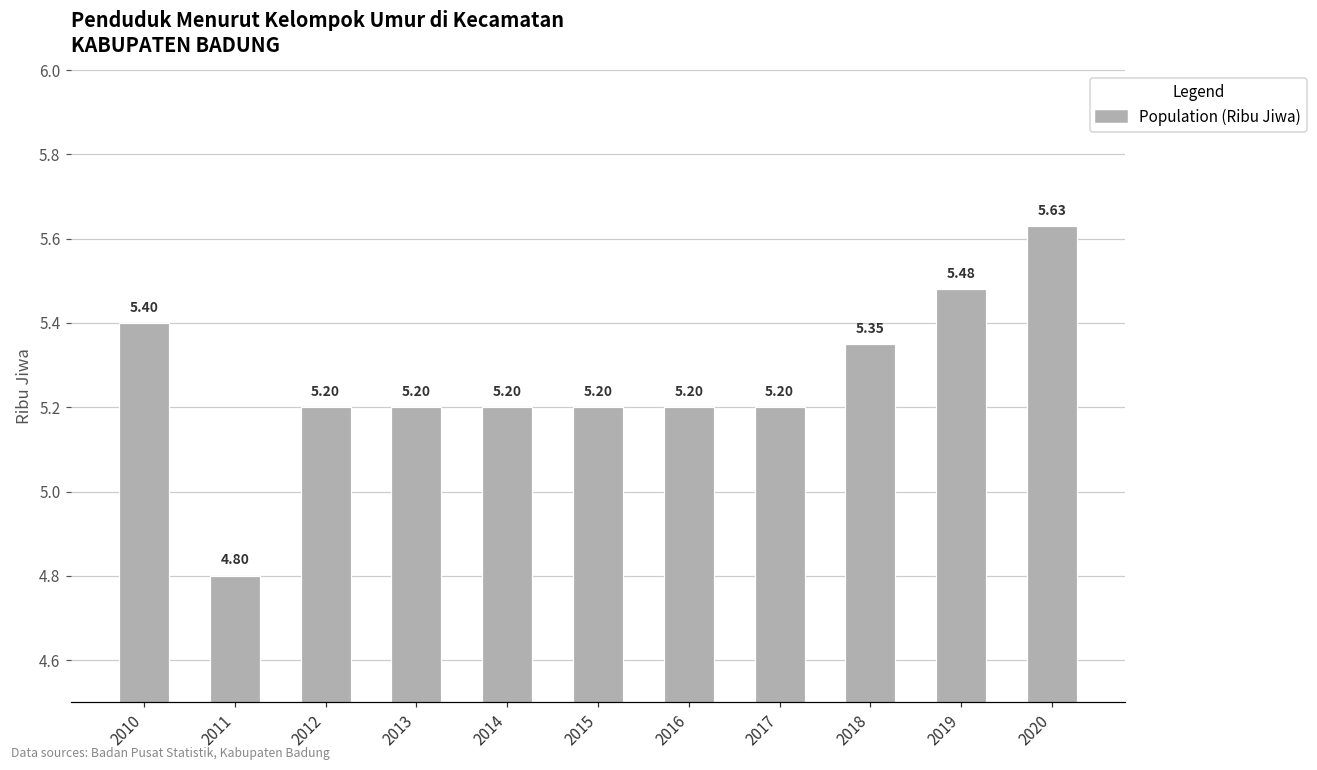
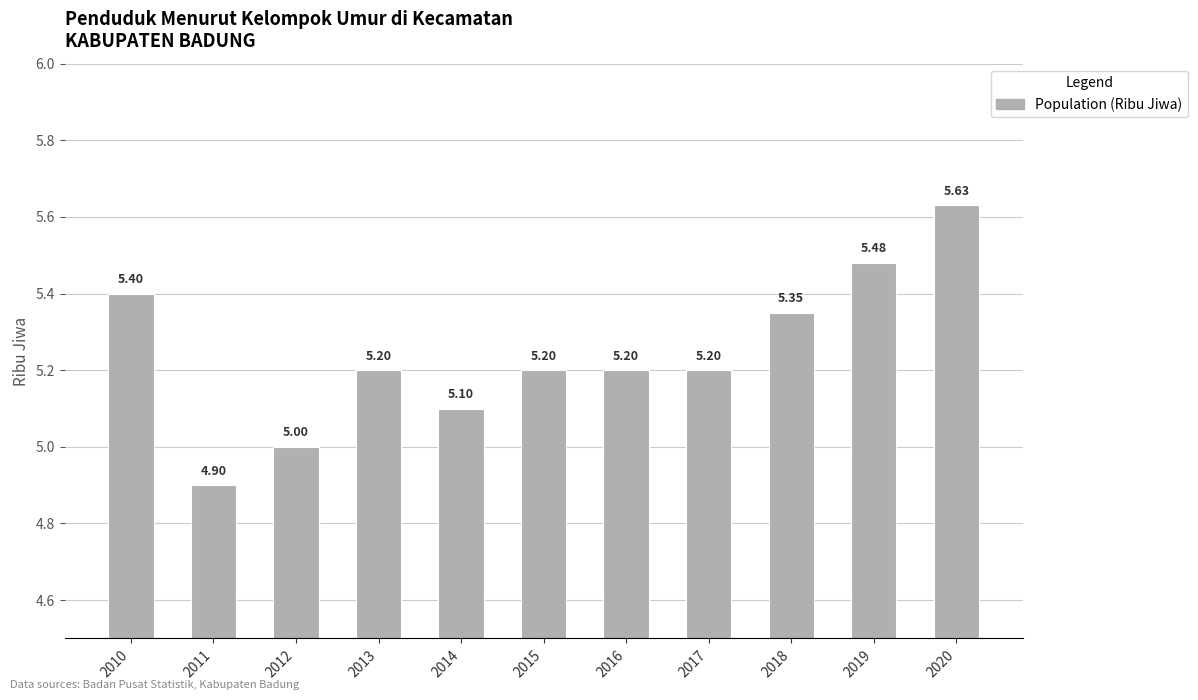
  {
    "2010": 5.40,
-   "2011": 4.80,
-   "2012": 5.20,
+   "2011": 4.90,
+   "2012": 5.00,
    "2013": 5.20,
-   "2014": 5.20,
+   "2014": 5.10,
    "2015": 5.20,
    "2016": 5.20,
    "2017": 5.20,
    "2018": 5.35,
    "2019": 5.48,
    "2020": 5.63
  }
